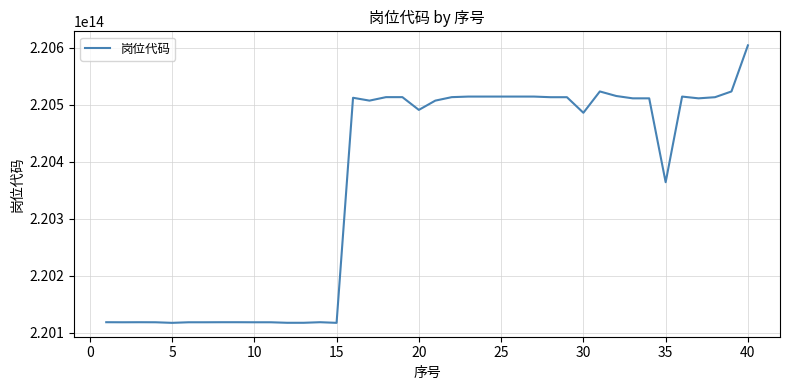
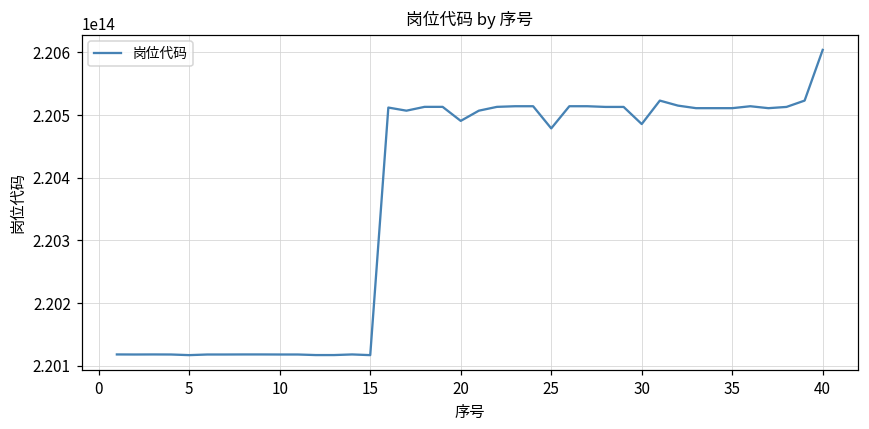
  {
    "5": 220120000000000,
    "10": 220120000000000,
    "15": 220120000000000,
    "20": 220490000000000,
-   "25": 220510000000000,
+   "25": 220480000000000,
    "30": 220490000000000,
-   "35": 220360000000000,
+   "35": 220510000000000,
    "40": 220600000000000
  }
